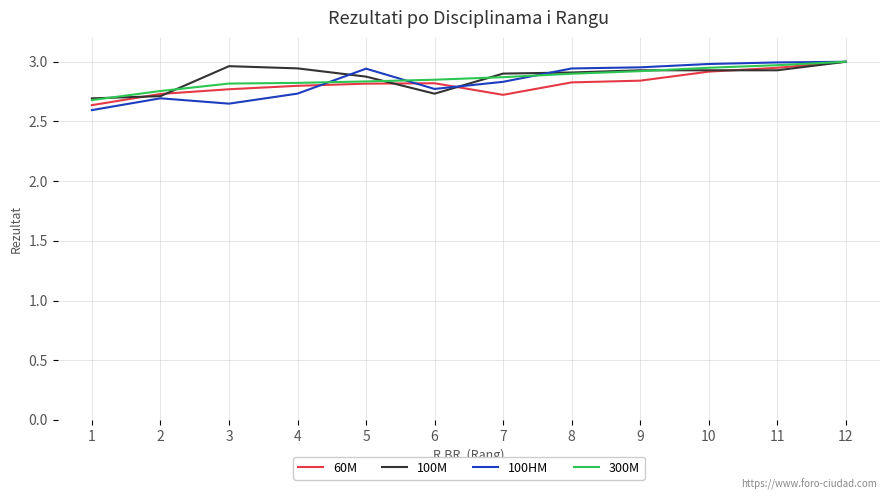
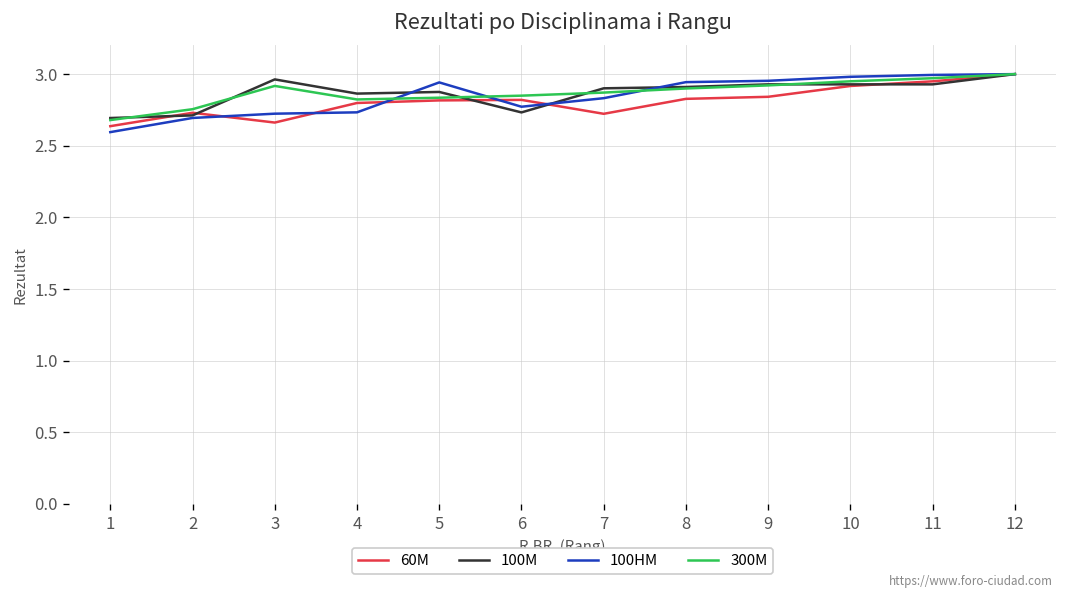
  {
    "60M": {
      "1": 2.64,
-     "3": 2.77,
+     "3": 2.66,
      "4": 2.80,
      "6": 2.82,
      "7": 2.72,
      "8": 2.83,
      "9": 2.84
    },
    "100M": {
      "3": 2.96,
-     "4": 2.94,
+     "4": 2.86,
      "5": 2.88,
      "6": 2.73,
      "7": 2.90
    },
    "100HM": {
      "1": 2.60,
-     "3": 2.65,
+     "3": 2.72,
      "4": 2.73,
      "5": 2.94,
      "6": 2.77,
      "7": 2.83,
      "8": 2.94,
      "9": 2.95,
      "10": 2.98,
      "11": 2.99
    },
    "300M": {
      "2": 2.76,
-     "3": 2.82,
+     "3": 2.92,
      "4": 2.82,
      "6": 2.85,
      "7": 2.87,
      "11": 2.97
    }
  }
